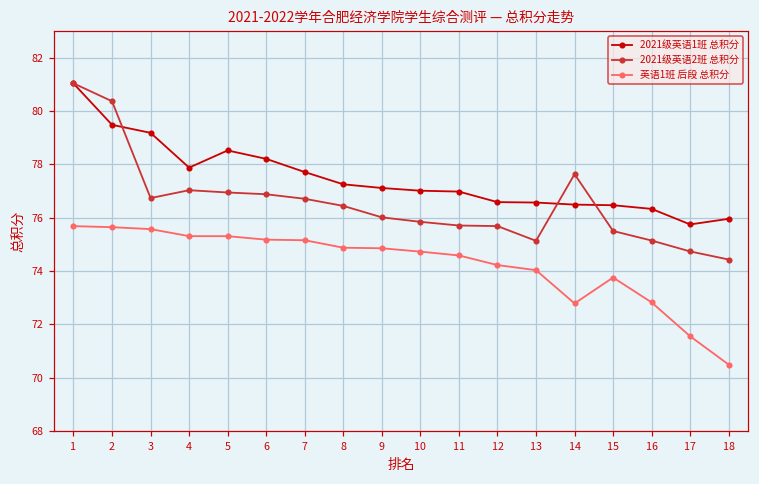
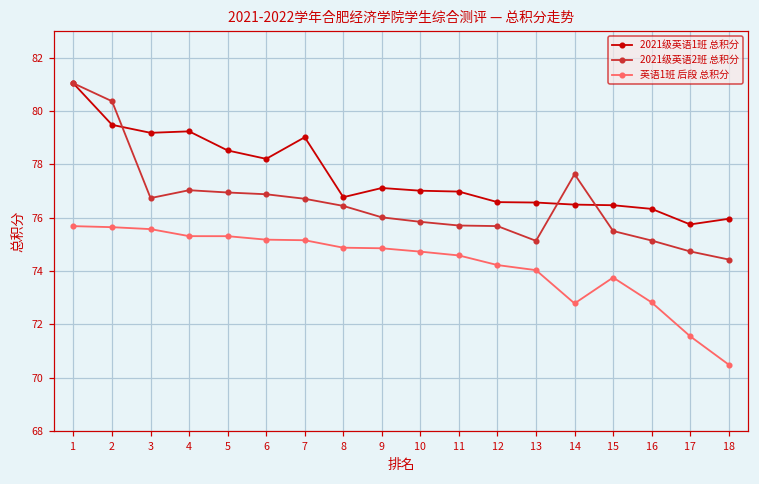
  {
    "2021级英语1班 总积分": {
      "2": 79.5,
      "3": 79.2,
-     "4": 77.9,
+     "4": 79.2,
      "5": 78.5,
      "6": 78.2,
-     "7": 77.7,
-     "8": 77.3,
+     "7": 79.0,
+     "8": 76.8,
      "9": 77.1,
      "10": 77.0,
      "11": 77.0,
      "12": 76.6,
      "13": 76.6,
      "14": 76.5,
      "15": 76.5,
      "16": 76.3,
      "17": 75.7,
      "18": 76.0
    },
    "2021级英语2班 总积分": {
      "2": 80.4,
      "3": 76.7,
      "4": 77.0,
      "5": 76.9,
      "6": 76.9,
      "7": 76.7,
      "8": 76.4,
      "9": 76.0,
      "10": 75.8,
      "11": 75.7,
      "12": 75.7,
      "13": 75.1,
      "14": 77.6,
      "15": 75.5,
      "16": 75.1,
      "17": 74.7,
      "18": 74.4
    },
    "英语1班 后段 总积分": {
      "1": 75.7,
      "2": 75.6,
      "3": 75.6,
      "4": 75.3,
      "5": 75.3,
      "6": 75.2,
      "7": 75.2,
      "8": 74.9,
      "9": 74.9,
      "10": 74.7,
      "11": 74.6,
      "12": 74.2,
      "13": 74.0,
      "14": 72.8,
      "15": 73.8,
      "16": 72.8,
      "17": 71.6,
      "18": 70.5
    }
  }
